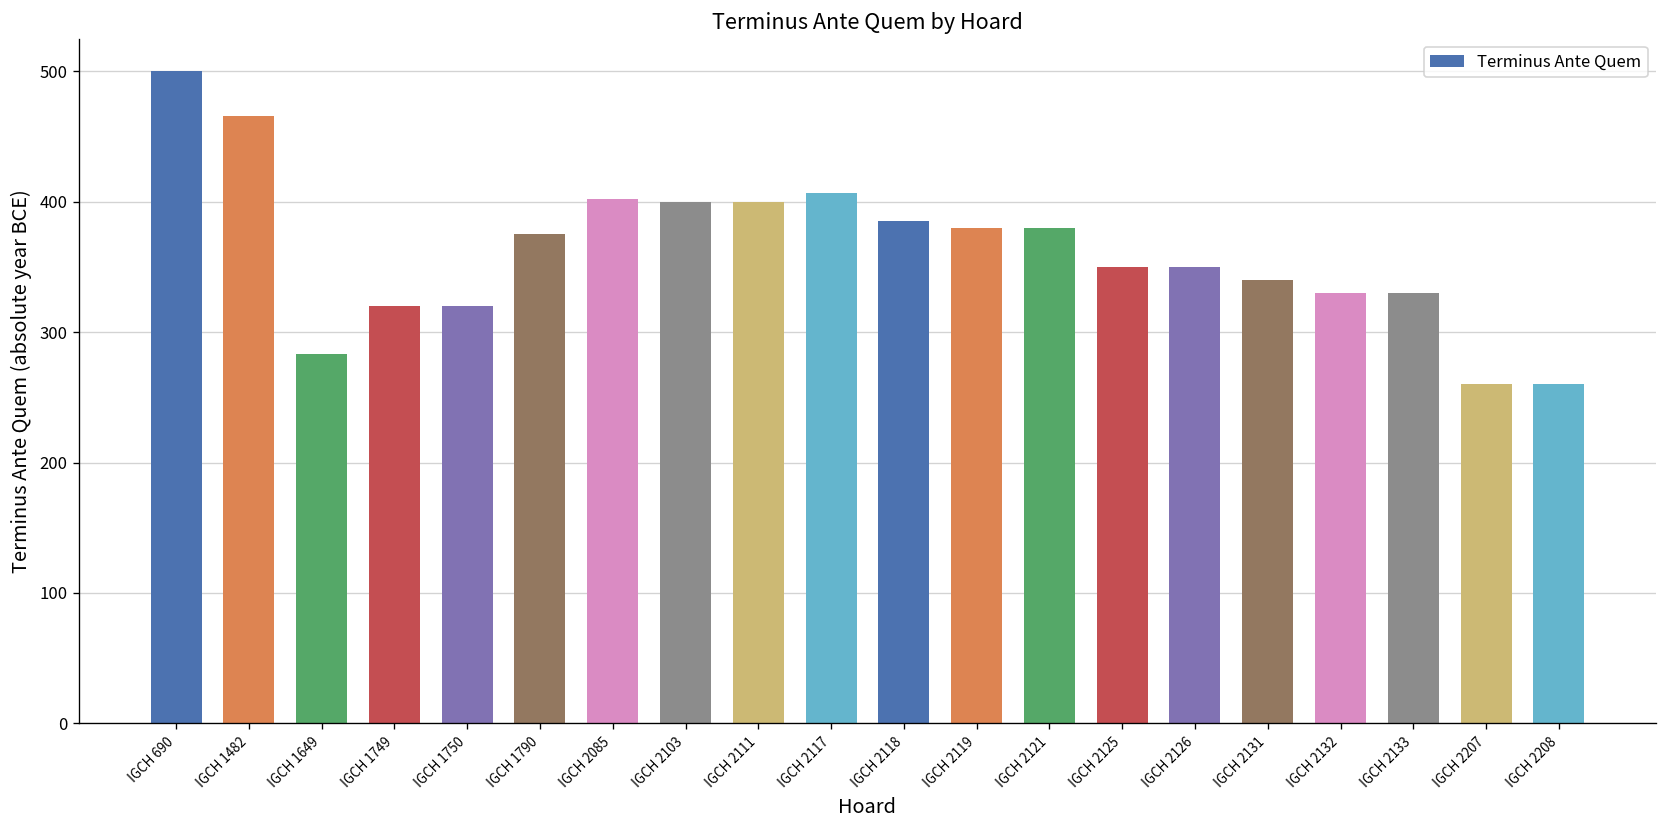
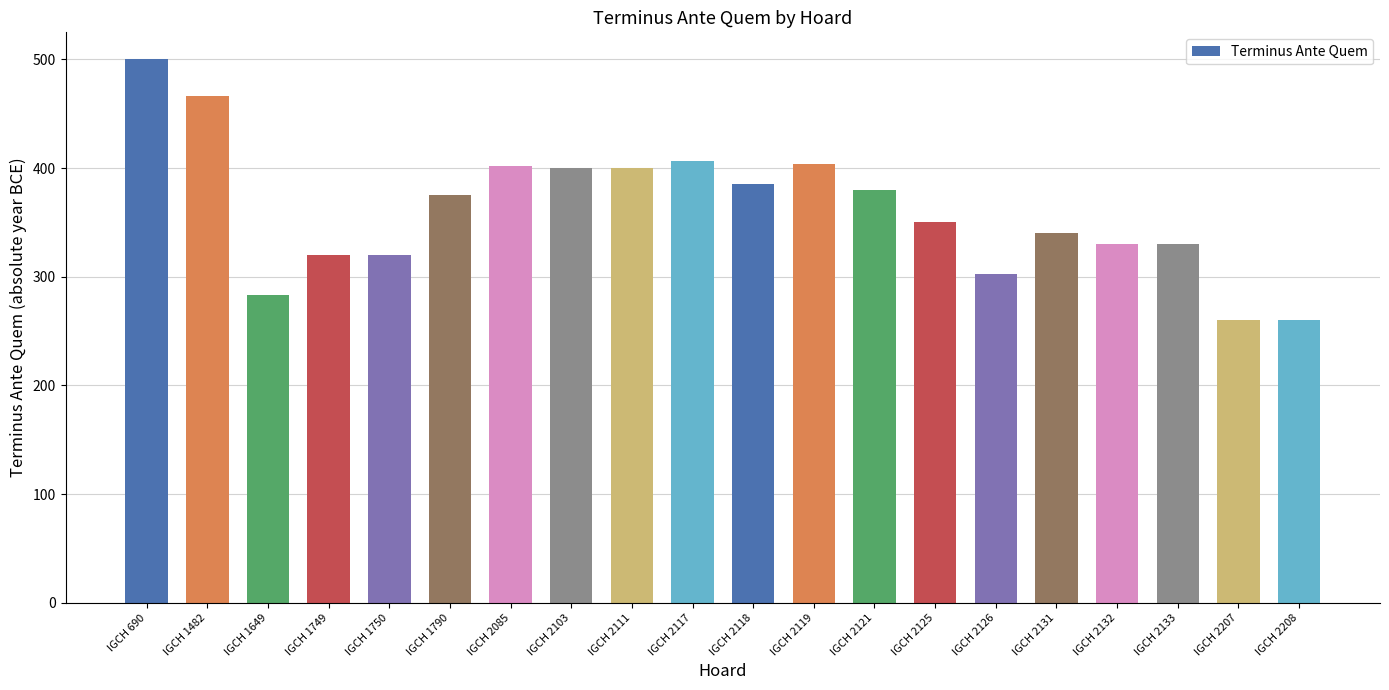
  {
    "IGCH 690": 500,
    "IGCH 1482": 466,
    "IGCH 1649": 283,
    "IGCH 1749": 320,
    "IGCH 1750": 320,
    "IGCH 1790": 375,
    "IGCH 2085": 402,
    "IGCH 2103": 400,
    "IGCH 2111": 400,
    "IGCH 2117": 407,
    "IGCH 2118": 385,
-   "IGCH 2119": 380,
+   "IGCH 2119": 404,
    "IGCH 2121": 380,
    "IGCH 2125": 350,
-   "IGCH 2126": 350,
+   "IGCH 2126": 303,
    "IGCH 2131": 340,
    "IGCH 2132": 330,
    "IGCH 2133": 330,
    "IGCH 2207": 260,
    "IGCH 2208": 260
  }
